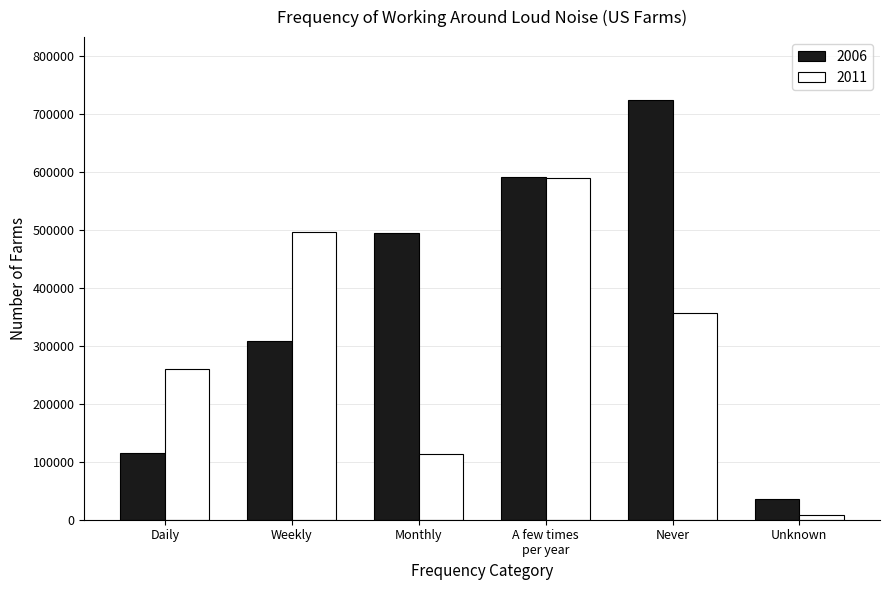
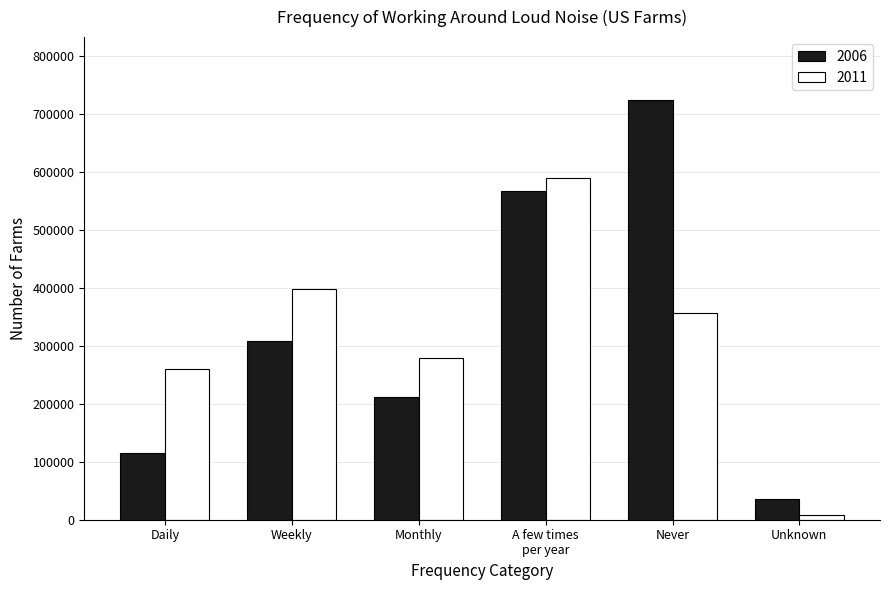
  {
    "2006": {
      "Daily": 120000,
      "Weekly": 310000,
-     "Monthly": 490000,
-     "A few times per year": 590000,
+     "Monthly": 210000,
+     "A few times per year": 570000,
      "Never": 720000,
      "Unknown": 40000
    },
    "2011": {
      "Daily": 260000,
-     "Weekly": 500000,
-     "Monthly": 110000,
+     "Weekly": 400000,
+     "Monthly": 280000,
      "A few times per year": 590000,
      "Never": 360000,
      "Unknown": 10000
    }
  }
